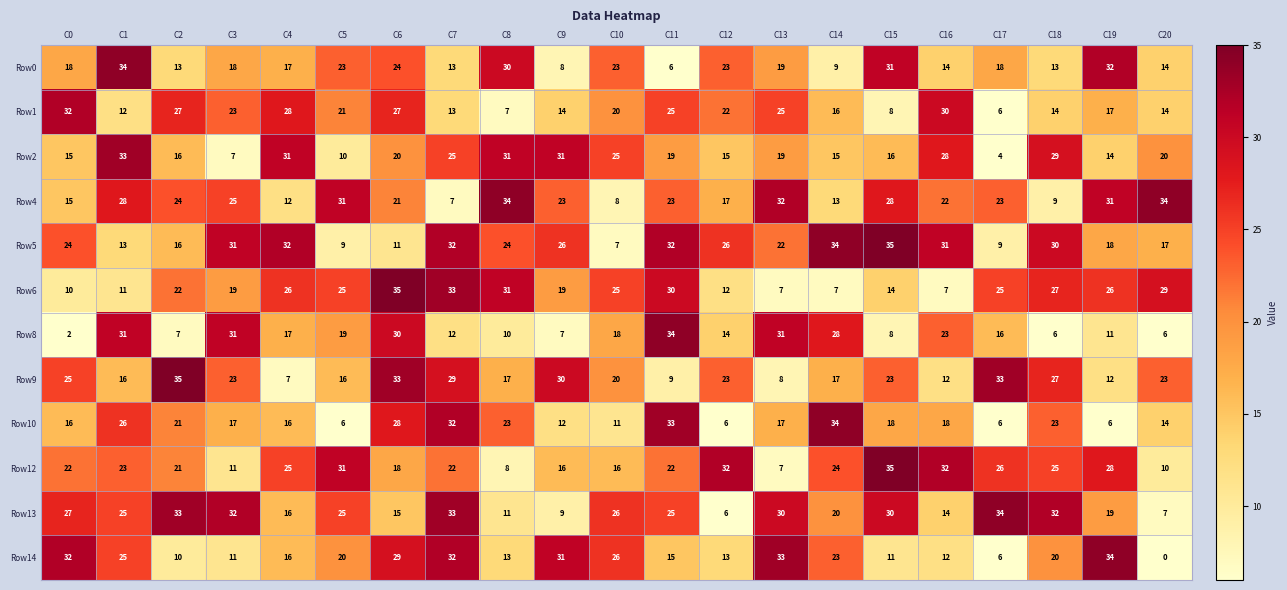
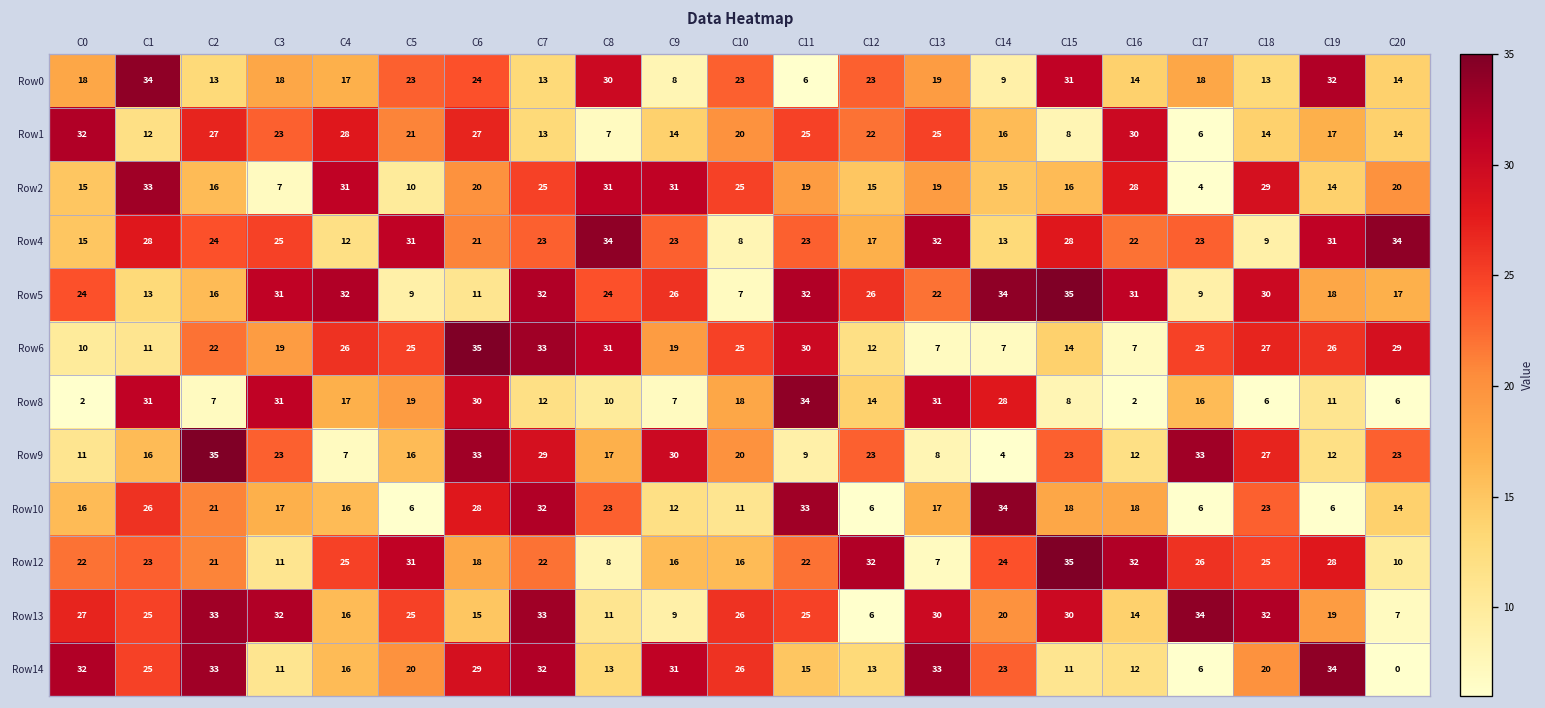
  {
    "Row4": {
      "C0": 15,
      "C1": 28,
      "C2": 24,
      "C3": 25,
      "C4": 12,
      "C5": 31,
      "C6": 21,
-     "C7": 7,
+     "C7": 23,
      "C8": 34,
      "C9": 23,
      "C10": 8,
      "C11": 23,
      "C12": 17,
      "C13": 32,
      "C14": 13,
      "C15": 28,
      "C16": 22,
      "C17": 23,
      "C18": 9,
      "C19": 31,
      "C20": 34
    },
    "Row8": {
      "C0": 2,
      "C1": 31,
      "C2": 7,
      "C3": 31,
      "C4": 17,
      "C5": 19,
      "C6": 30,
      "C7": 12,
      "C8": 10,
      "C9": 7,
      "C10": 18,
      "C11": 34,
      "C12": 14,
      "C13": 31,
      "C14": 28,
      "C15": 8,
-     "C16": 23,
+     "C16": 2,
      "C17": 16,
      "C18": 6,
      "C19": 11,
      "C20": 6
    },
    "Row9": {
-     "C0": 25,
+     "C0": 11,
      "C1": 16,
      "C2": 35,
      "C3": 23,
      "C4": 7,
      "C5": 16,
      "C6": 33,
      "C7": 29,
      "C8": 17,
      "C9": 30,
      "C10": 20,
      "C11": 9,
      "C12": 23,
      "C13": 8,
-     "C14": 17,
+     "C14": 4,
      "C15": 23,
      "C16": 12,
      "C17": 33,
      "C18": 27,
      "C19": 12,
      "C20": 23
    },
    "Row14": {
      "C0": 32,
      "C1": 25,
-     "C2": 10,
+     "C2": 33,
      "C3": 11,
      "C4": 16,
      "C5": 20,
      "C6": 29,
      "C7": 32,
      "C8": 13,
      "C9": 31,
      "C10": 26,
      "C11": 15,
      "C12": 13,
      "C13": 33,
      "C14": 23,
      "C15": 11,
      "C16": 12,
      "C17": 6,
      "C18": 20,
      "C19": 34,
      "C20": 0
    }
  }
